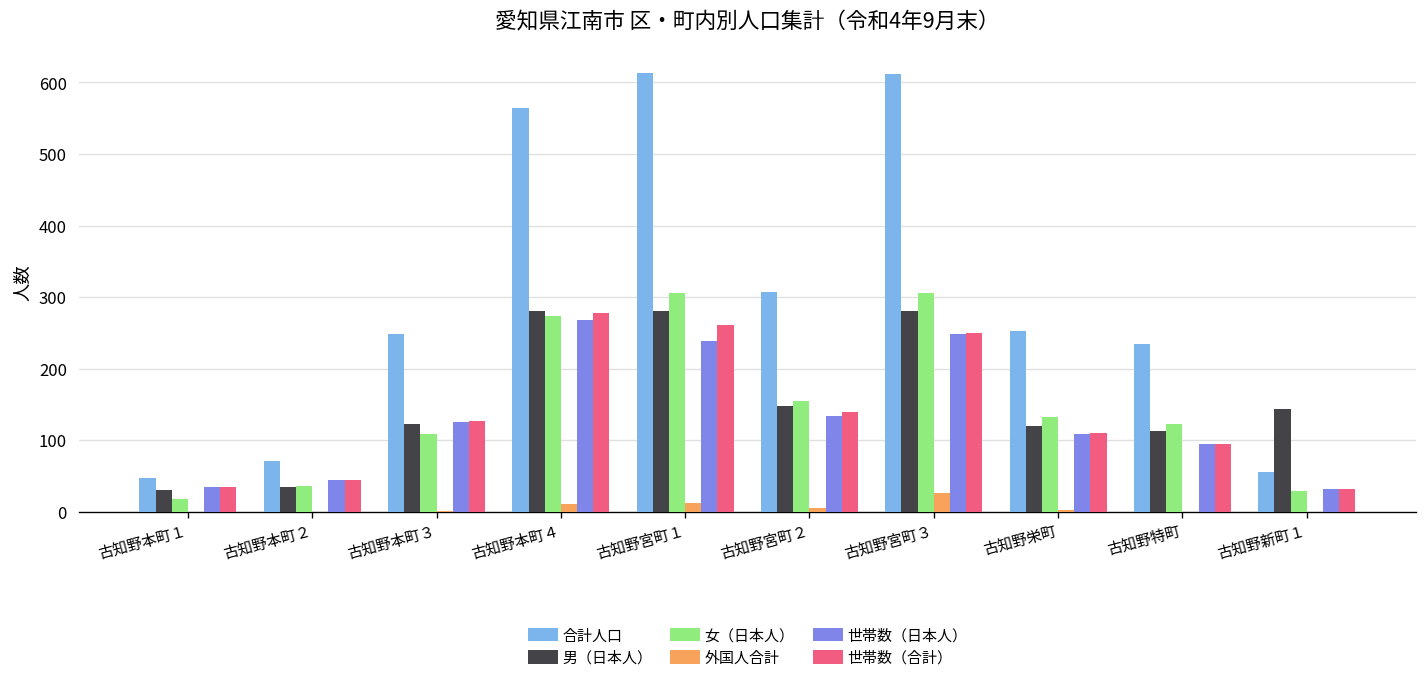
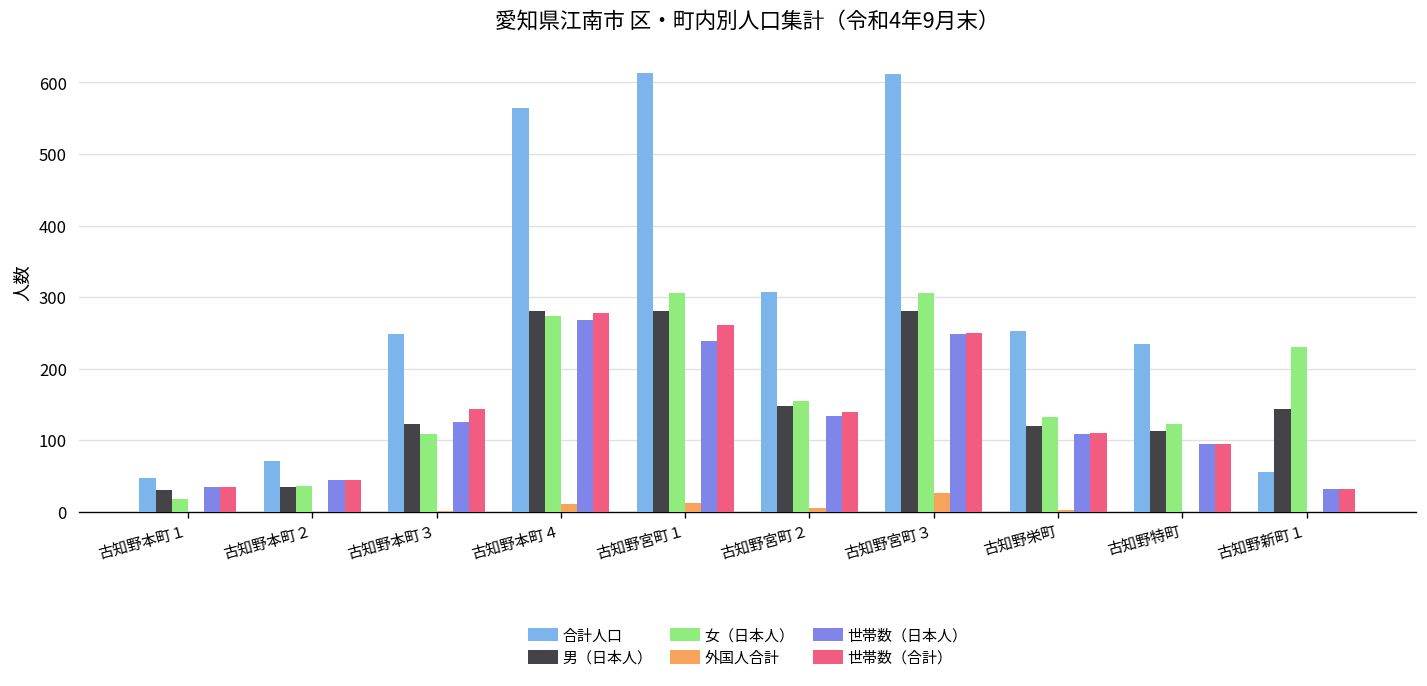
  {
    "男（日本人）": {
      "古知野本町１": 30,
      "古知野本町２": 40,
      "古知野本町３": 120,
      "古知野本町４": 280,
      "古知野宮町１": 280,
      "古知野宮町２": 150,
      "古知野宮町３": 280,
      "古知野栄町": 120,
      "古知野特町": 110,
      "古知野新町１": 140
    },
    "女（日本人）": {
      "古知野本町１": 20,
      "古知野本町２": 40,
      "古知野本町３": 110,
      "古知野本町４": 270,
      "古知野宮町１": 310,
      "古知野宮町２": 150,
      "古知野宮町３": 310,
      "古知野栄町": 130,
      "古知野特町": 120,
-     "古知野新町１": 30
+     "古知野新町１": 230
    },
    "外国人合計": {
      "古知野本町１": 0,
      "古知野本町２": 0,
      "古知野本町４": 10,
      "古知野宮町１": 10,
      "古知野宮町２": 10,
      "古知野宮町３": 30,
      "古知野特町": 0,
      "古知野新町１": 0
    },
    "世帯数（合計）": {
      "古知野本町１": 40,
      "古知野本町２": 40,
-     "古知野本町３": 130,
+     "古知野本町３": 140,
      "古知野本町４": 280,
      "古知野宮町１": 260,
      "古知野宮町２": 140,
      "古知野宮町３": 250,
      "古知野栄町": 110,
      "古知野特町": 90,
      "古知野新町１": 30
    }
  }
